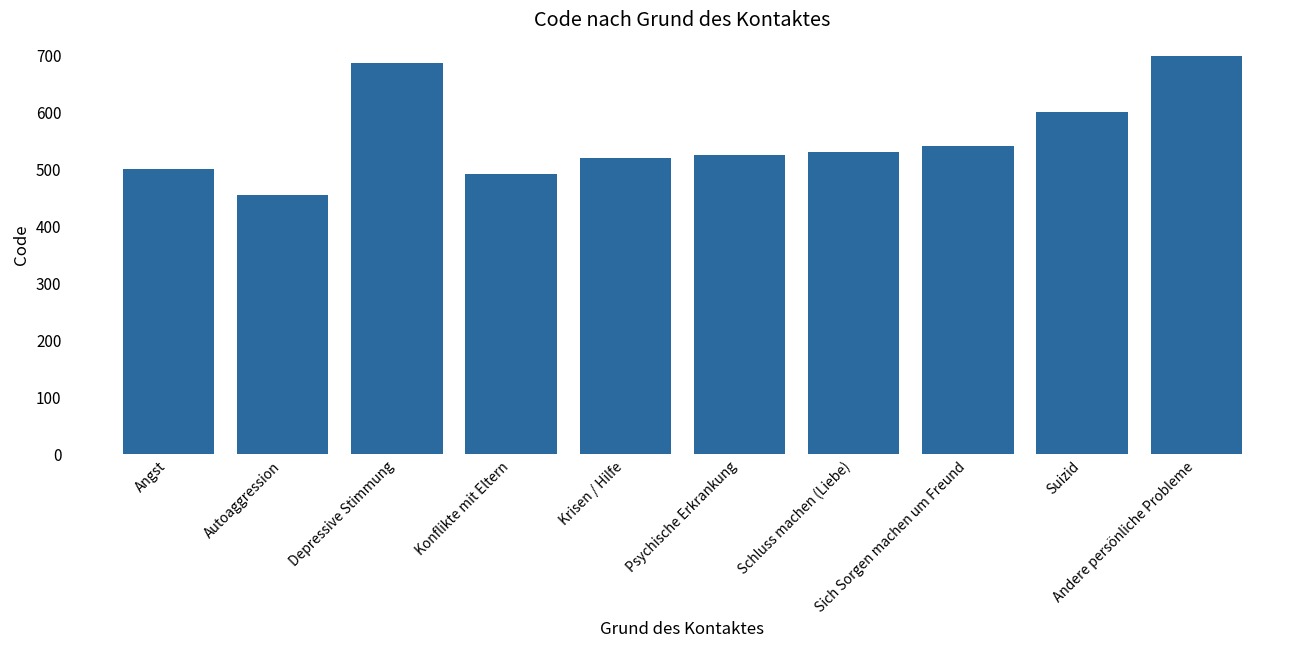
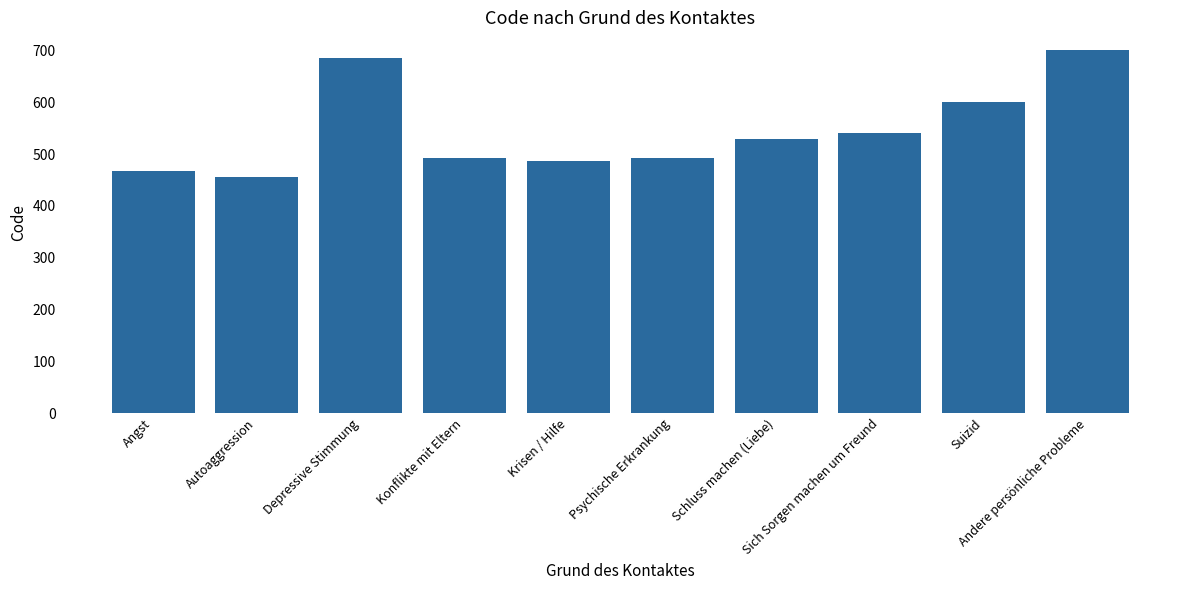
  {
-   "Angst": 500,
+   "Angst": 470,
    "Autoaggression": 460,
    "Depressive Stimmung": 690,
    "Konflikte mit Eltern": 490,
-   "Krisen / Hilfe": 520,
-   "Psychische Erkrankung": 530,
+   "Krisen / Hilfe": 490,
+   "Psychische Erkrankung": 490,
    "Schluss machen (Liebe)": 530,
    "Sich Sorgen machen um Freund": 540,
    "Suizid": 600,
    "Andere persönliche Probleme": 700
  }
